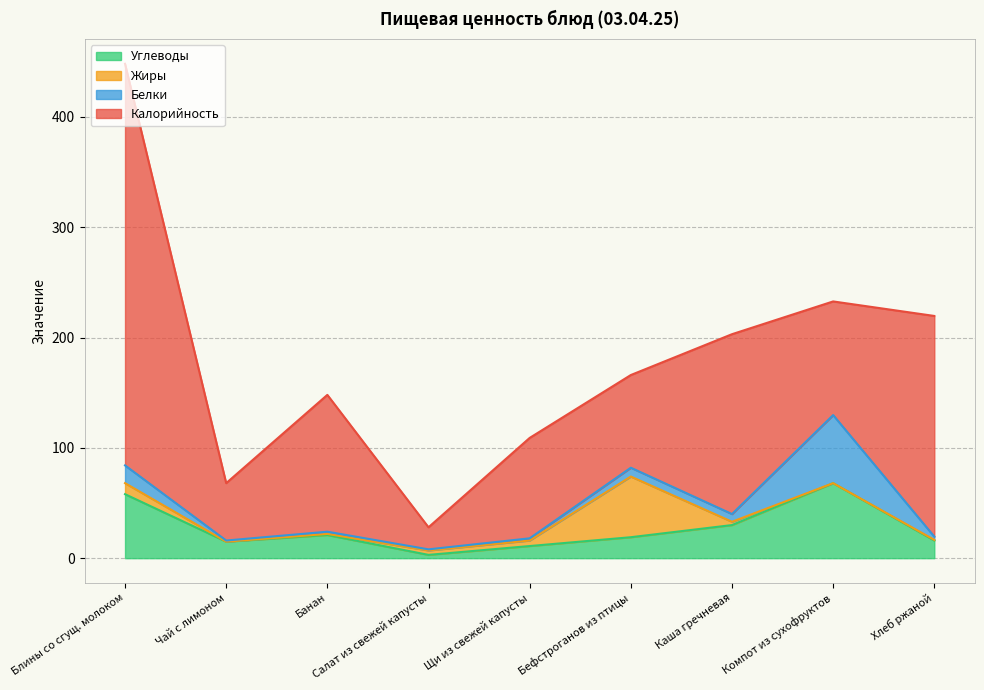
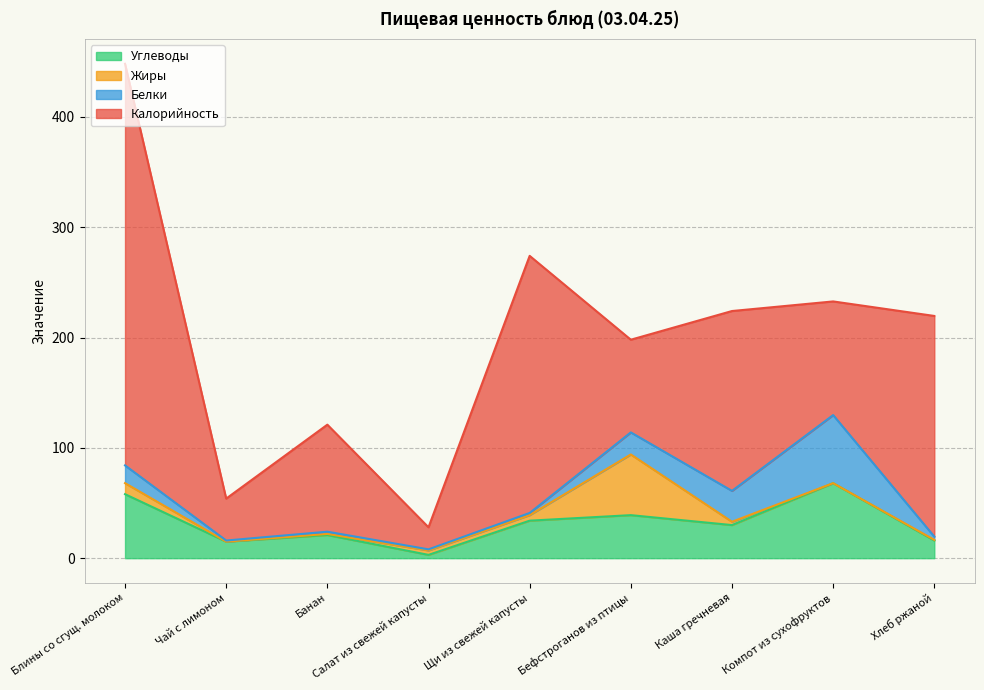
  {
    "Углеводы": {
      "Блины со сгущ. молоком": 58,
      "Салат из свежей капусты": 3,
-     "Щи из свежей капусты": 11,
-     "Бефстроганов из птицы": 19,
+     "Щи из свежей капусты": 34,
+     "Бефстроганов из птицы": 39,
      "Каша гречневая": 30
    },
    "Жиры": {
      "Блины со сгущ. молоком": 10,
      "Бефстроганов из птицы": 55,
      "Каша гречневая": 3
    },
    "Белки": {
      "Блины со сгущ. молоком": 16,
-     "Бефстроганов из птицы": 8,
-     "Каша гречневая": 7,
+     "Бефстроганов из птицы": 20,
+     "Каша гречневая": 28,
      "Компот из сухофруктов": 62,
      "Хлеб ржаной": 3
    },
    "Калорийность": {
-     "Чай с лимоном": 52,
-     "Банан": 124,
+     "Чай с лимоном": 38,
+     "Банан": 97,
      "Салат из свежей капусты": 20,
-     "Щи из свежей капусты": 91,
+     "Щи из свежей капусты": 233,
      "Бефстроганов из птицы": 84,
      "Каша гречневая": 163,
      "Компот из сухофруктов": 103,
      "Хлеб ржаной": 200
    }
  }
